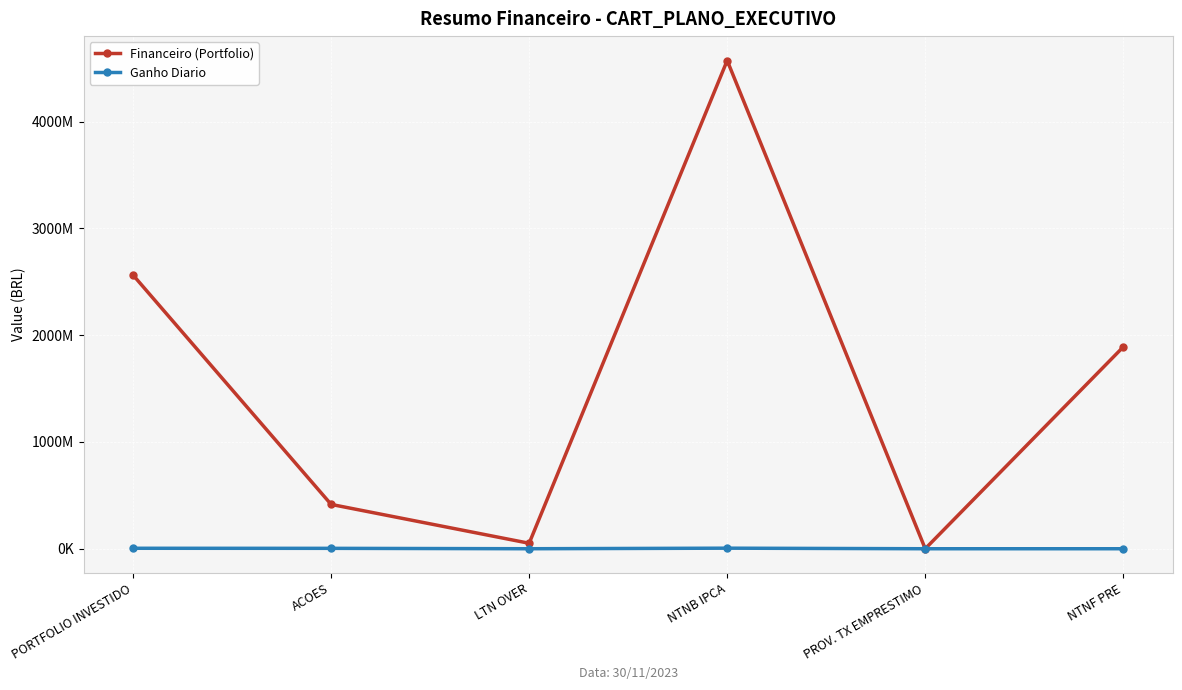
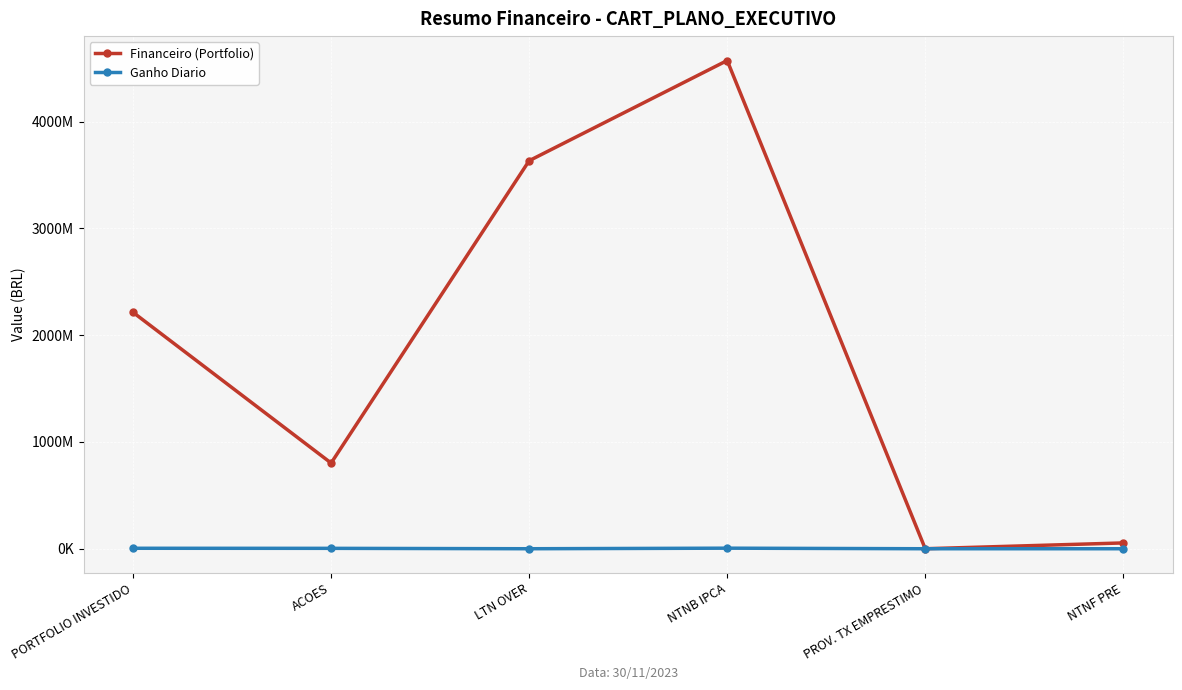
  {
    "Financeiro (Portfolio)": {
-     "PORTFOLIO INVESTIDO": 2560000000,
-     "ACOES": 420000000,
-     "LTN OVER": 50000000,
+     "PORTFOLIO INVESTIDO": 2210000000,
+     "ACOES": 800000000,
+     "LTN OVER": 3630000000,
      "NTNB IPCA": 4570000000,
-     "NTNF PRE": 1890000000
+     "NTNF PRE": 50000000
    },
    "Ganho Diario": {
      "PORTFOLIO INVESTIDO": 0,
      "ACOES": 0,
      "LTN OVER": 0,
      "NTNB IPCA": 10000000,
      "NTNF PRE": 0
    }
  }
